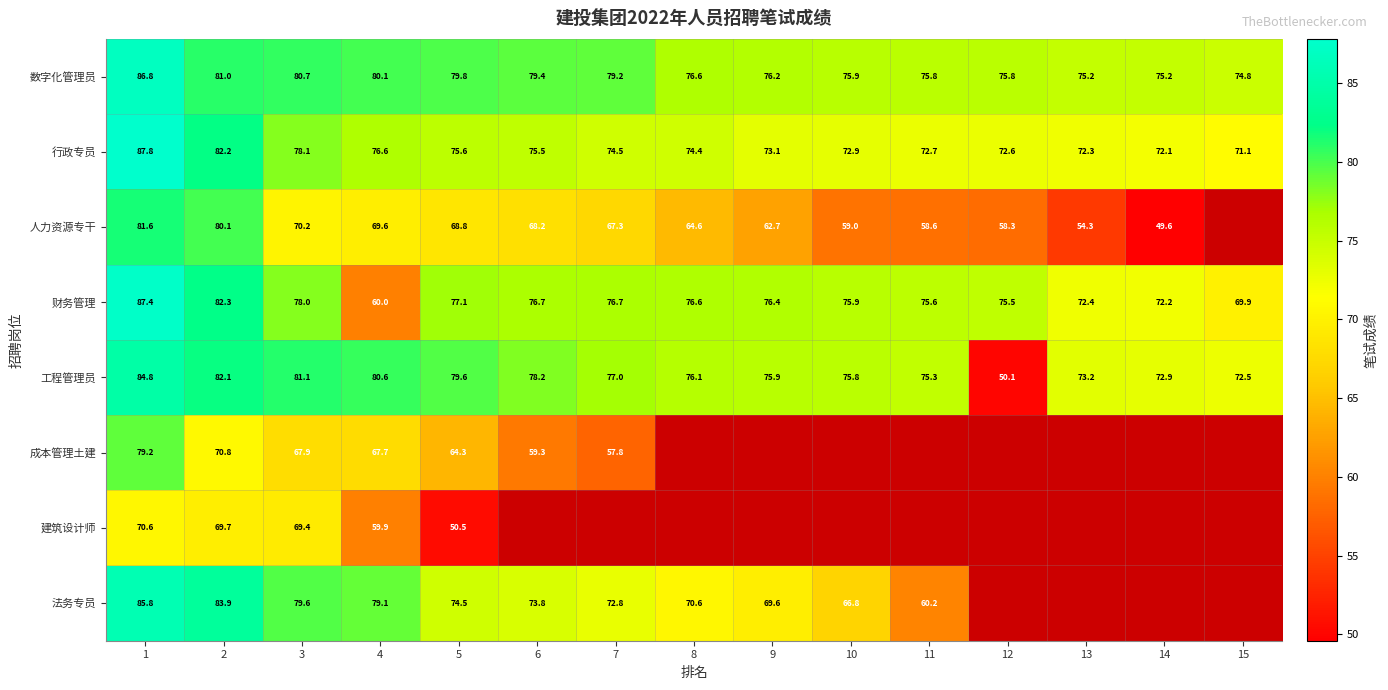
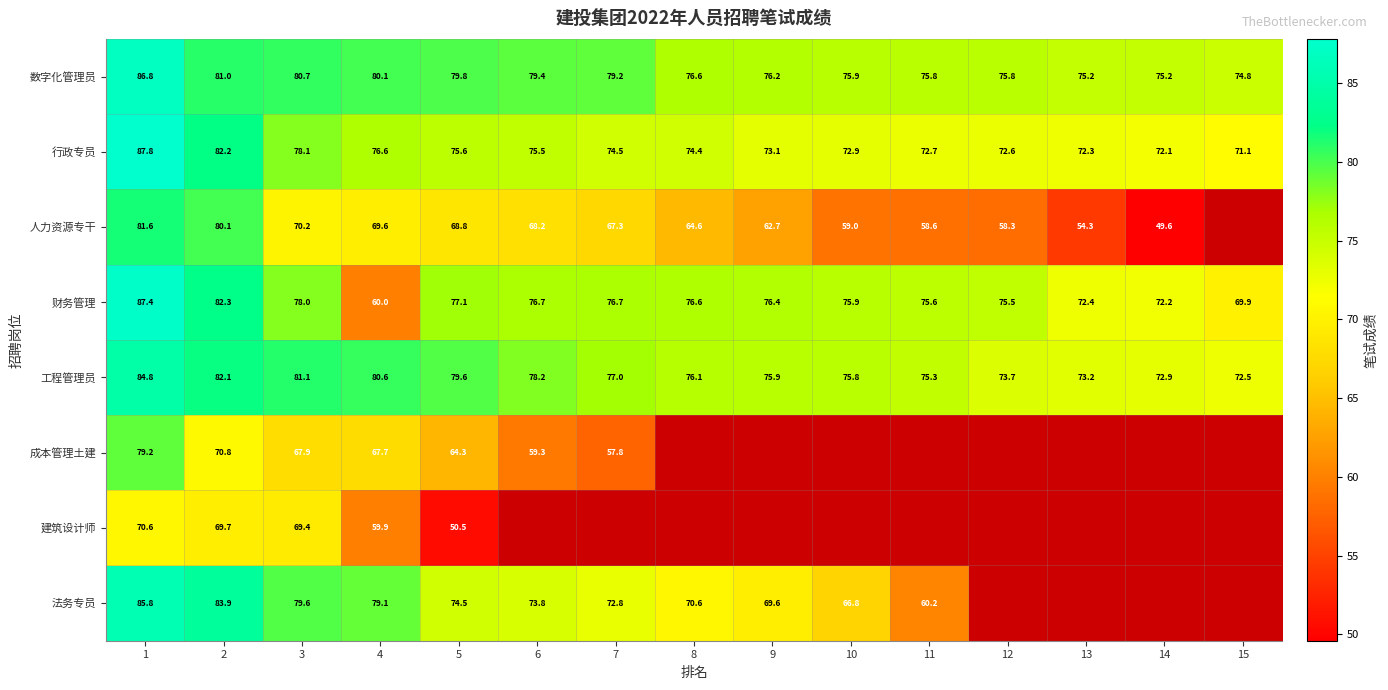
  {
    "数字化管理员": {
      "1": 86.8,
      "2": 81.0,
      "3": 80.7,
      "4": 80.1,
      "5": 79.8,
      "6": 79.4,
      "7": 79.2,
      "8": 76.6,
      "9": 76.2,
      "10": 75.9,
      "11": 75.8,
      "12": 75.8,
      "13": 75.2,
      "14": 75.2,
      "15": 74.8
    },
    "行政专员": {
      "1": 87.8,
      "2": 82.2,
      "3": 78.1,
      "4": 76.6,
      "5": 75.6,
      "6": 75.5,
      "7": 74.5,
      "8": 74.4,
      "9": 73.1,
      "10": 72.9,
      "11": 72.7,
      "12": 72.6,
      "13": 72.3,
      "14": 72.1,
      "15": 71.1
    },
    "人力资源专干": {
      "1": 81.6,
      "2": 80.1,
      "3": 70.2,
      "4": 69.6,
      "5": 68.8,
      "6": 68.2,
      "7": 67.3,
      "8": 64.6,
      "9": 62.7,
      "10": 59.0,
      "11": 58.6,
      "12": 58.3,
      "13": 54.3,
      "14": 49.6
    },
    "财务管理": {
      "1": 87.4,
      "2": 82.3,
      "3": 78.0,
      "4": 60.0,
      "5": 77.1,
      "6": 76.7,
      "7": 76.7,
      "8": 76.6,
      "9": 76.4,
      "10": 75.9,
      "11": 75.6,
      "12": 75.5,
      "13": 72.4,
      "14": 72.2,
      "15": 69.9
    },
    "工程管理员": {
      "1": 84.8,
      "2": 82.1,
      "3": 81.1,
      "4": 80.6,
      "5": 79.6,
      "6": 78.2,
      "7": 77.0,
      "8": 76.1,
      "9": 75.9,
      "10": 75.8,
      "11": 75.3,
-     "12": 50.1,
+     "12": 73.7,
      "13": 73.2,
      "14": 72.9,
      "15": 72.5
    },
    "成本管理土建": {
      "1": 79.2,
      "2": 70.8,
      "3": 67.9,
      "4": 67.7,
      "5": 64.3,
      "6": 59.3,
      "7": 57.8
    },
    "建筑设计师": {
      "1": 70.6,
      "2": 69.7,
      "3": 69.4,
      "4": 59.9,
      "5": 50.5
    },
    "法务专员": {
      "1": 85.8,
      "2": 83.9,
      "3": 79.6,
      "4": 79.1,
      "5": 74.5,
      "6": 73.8,
      "7": 72.8,
      "8": 70.6,
      "9": 69.6,
      "10": 66.8,
      "11": 60.2
    }
  }
